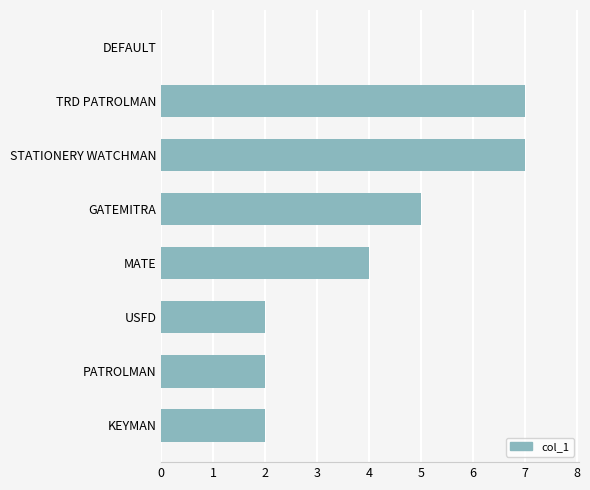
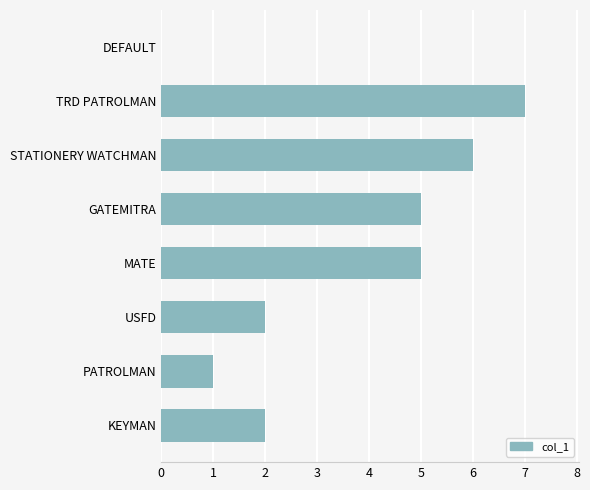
  {
    "DEFAULT": 0,
    "TRD PATROLMAN": 7,
-   "STATIONERY WATCHMAN": 7,
+   "STATIONERY WATCHMAN": 6,
    "GATEMITRA": 5,
-   "MATE": 4,
+   "MATE": 5,
    "USFD": 2,
-   "PATROLMAN": 2,
+   "PATROLMAN": 1,
    "KEYMAN": 2
  }
